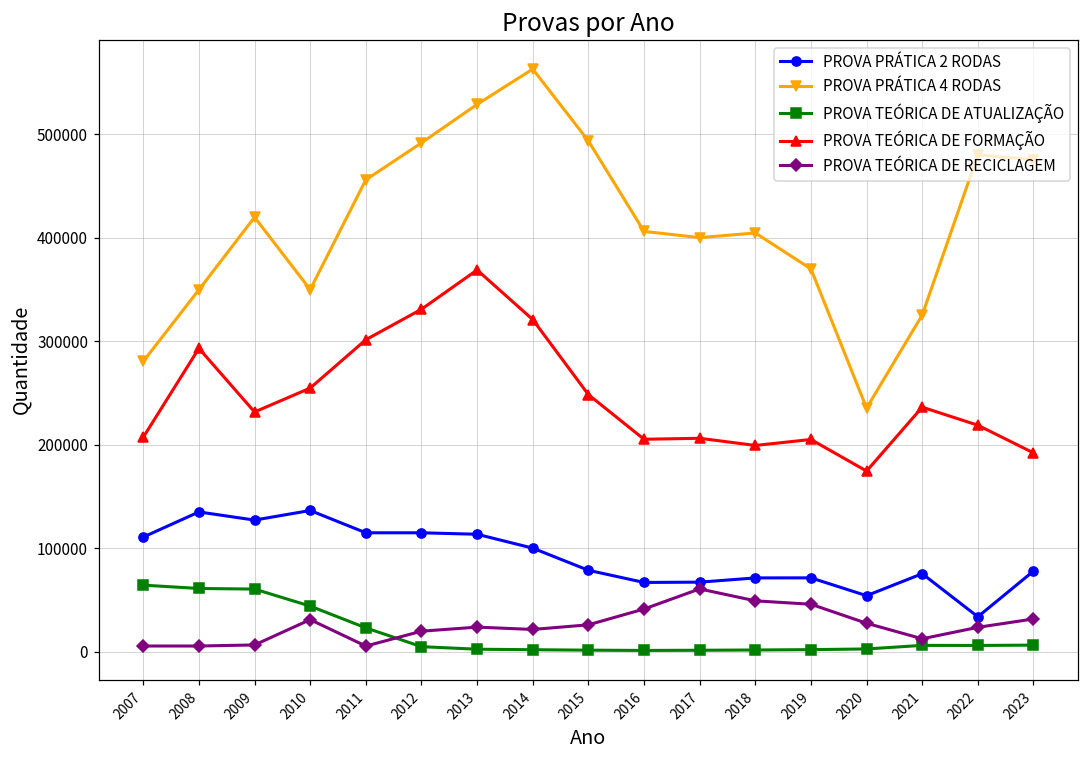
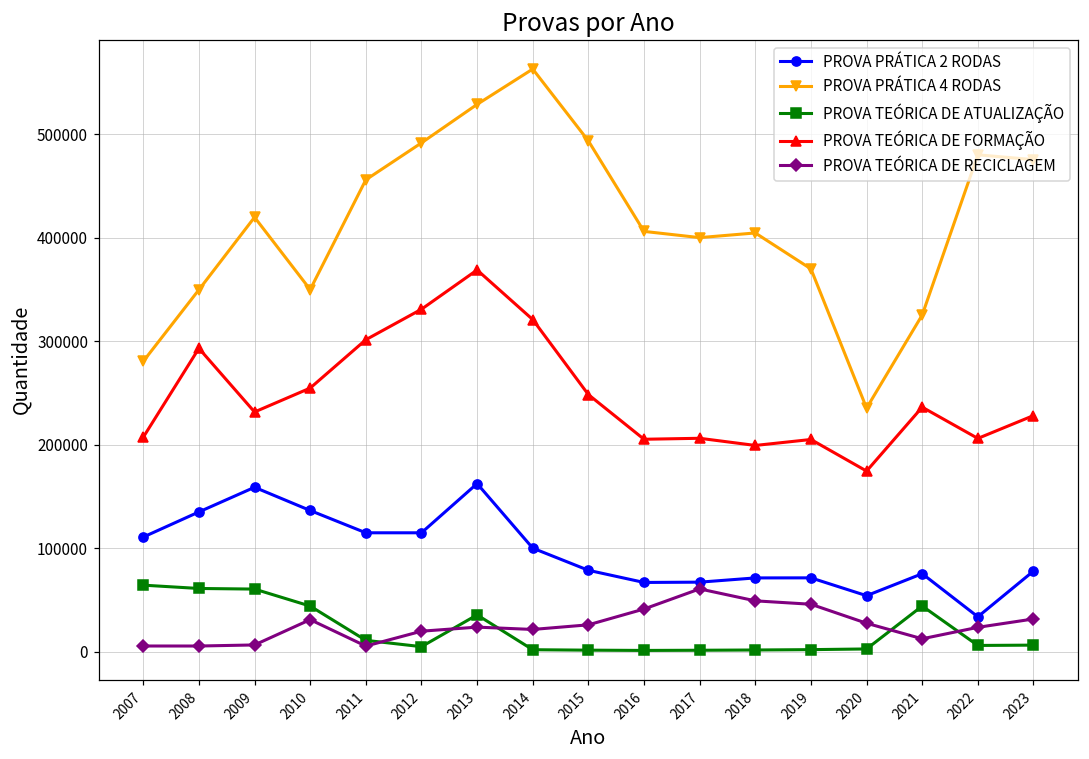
  {
    "PROVA PRÁTICA 2 RODAS": {
      "2007": 110000,
      "2008": 130000,
-     "2009": 130000,
+     "2009": 160000,
      "2010": 140000,
      "2011": 110000,
      "2012": 110000,
-     "2013": 110000,
+     "2013": 160000,
      "2014": 100000,
      "2015": 80000,
      "2016": 70000,
      "2017": 70000,
      "2018": 70000,
      "2019": 70000,
      "2020": 50000,
      "2021": 80000,
      "2022": 30000,
      "2023": 80000
    },
    "PROVA PRÁTICA 4 RODAS": {
      "2007": 280000,
      "2008": 350000,
      "2009": 420000,
      "2010": 350000,
      "2011": 460000,
      "2012": 490000,
      "2013": 530000,
      "2014": 560000,
      "2015": 490000,
      "2016": 410000,
      "2017": 400000,
      "2018": 400000,
      "2019": 370000,
      "2020": 240000,
      "2021": 330000
    },
    "PROVA TEÓRICA DE ATUALIZAÇÃO": {
      "2007": 60000,
      "2008": 60000,
      "2009": 60000,
      "2010": 40000,
-     "2011": 20000,
+     "2011": 10000,
      "2012": 0,
-     "2013": 0,
+     "2013": 40000,
      "2014": 0,
      "2015": 0,
      "2016": 0,
      "2017": 0,
      "2018": 0,
      "2019": 0,
      "2020": 0,
-     "2021": 10000,
+     "2021": 40000,
      "2022": 10000,
      "2023": 10000
    },
    "PROVA TEÓRICA DE FORMAÇÃO": {
      "2007": 210000,
      "2008": 290000,
      "2009": 230000,
      "2010": 250000,
      "2011": 300000,
      "2012": 330000,
      "2013": 370000,
      "2014": 320000,
      "2015": 250000,
      "2016": 210000,
      "2017": 210000,
      "2018": 200000,
      "2019": 200000,
      "2020": 170000,
      "2021": 240000,
-     "2022": 220000,
-     "2023": 190000
+     "2022": 210000,
+     "2023": 230000
    },
    "PROVA TEÓRICA DE RECICLAGEM": {
      "2007": 10000,
      "2008": 10000,
      "2009": 10000,
      "2010": 30000,
      "2011": 10000,
      "2012": 20000,
      "2013": 20000,
      "2014": 20000,
      "2015": 30000,
      "2016": 40000,
      "2017": 60000,
      "2018": 50000,
      "2019": 50000,
      "2020": 30000,
      "2021": 10000,
      "2022": 20000,
      "2023": 30000
    }
  }
